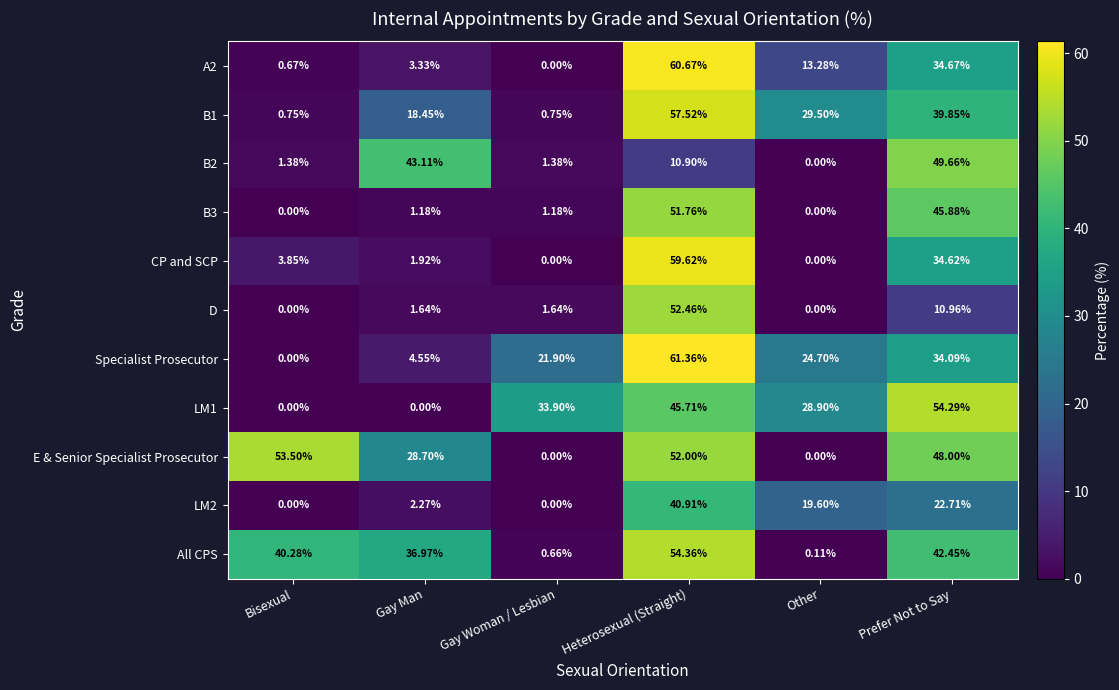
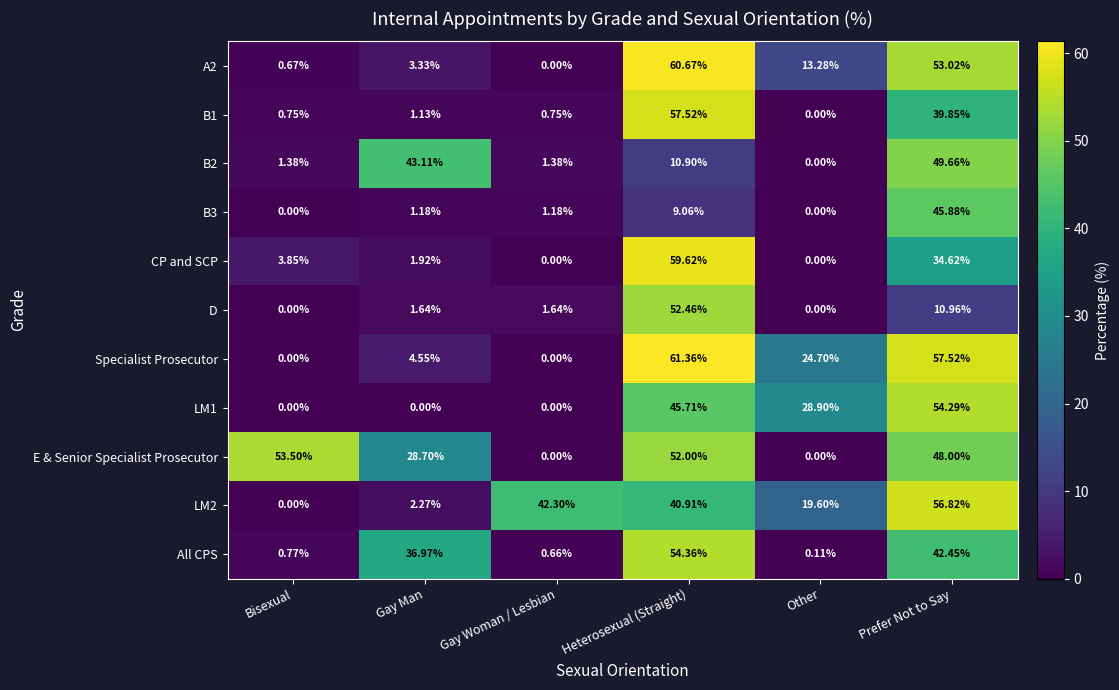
  {
    "A2": {
      "Bisexual": "0.67%",
      "Gay Man": "3.33%",
      "Gay Woman / Lesbian": "0.00%",
      "Heterosexual (Straight)": "60.67%",
      "Other": "13.28%",
-     "Prefer Not to Say": "34.67%"
+     "Prefer Not to Say": "53.02%"
    },
    "B1": {
      "Bisexual": "0.75%",
-     "Gay Man": "18.45%",
+     "Gay Man": "1.13%",
      "Gay Woman / Lesbian": "0.75%",
      "Heterosexual (Straight)": "57.52%",
-     "Other": "29.50%",
+     "Other": "0.00%",
      "Prefer Not to Say": "39.85%"
    },
    "B2": {
      "Bisexual": "1.38%",
      "Gay Man": "43.11%",
      "Gay Woman / Lesbian": "1.38%",
      "Heterosexual (Straight)": "10.90%",
      "Other": "0.00%",
      "Prefer Not to Say": "49.66%"
    },
    "B3": {
      "Bisexual": "0.00%",
      "Gay Man": "1.18%",
      "Gay Woman / Lesbian": "1.18%",
-     "Heterosexual (Straight)": "51.76%",
+     "Heterosexual (Straight)": "9.06%",
      "Other": "0.00%",
      "Prefer Not to Say": "45.88%"
    },
    "CP and SCP": {
      "Bisexual": "3.85%",
      "Gay Man": "1.92%",
      "Gay Woman / Lesbian": "0.00%",
      "Heterosexual (Straight)": "59.62%",
      "Other": "0.00%",
      "Prefer Not to Say": "34.62%"
    },
    "D": {
      "Bisexual": "0.00%",
      "Gay Man": "1.64%",
      "Gay Woman / Lesbian": "1.64%",
      "Heterosexual (Straight)": "52.46%",
      "Other": "0.00%",
      "Prefer Not to Say": "10.96%"
    },
    "Specialist Prosecutor": {
      "Bisexual": "0.00%",
      "Gay Man": "4.55%",
-     "Gay Woman / Lesbian": "21.90%",
+     "Gay Woman / Lesbian": "0.00%",
      "Heterosexual (Straight)": "61.36%",
      "Other": "24.70%",
-     "Prefer Not to Say": "34.09%"
+     "Prefer Not to Say": "57.52%"
    },
    "LM1": {
      "Bisexual": "0.00%",
      "Gay Man": "0.00%",
-     "Gay Woman / Lesbian": "33.90%",
+     "Gay Woman / Lesbian": "0.00%",
      "Heterosexual (Straight)": "45.71%",
      "Other": "28.90%",
      "Prefer Not to Say": "54.29%"
    },
    "E & Senior Specialist Prosecutor": {
      "Bisexual": "53.50%",
      "Gay Man": "28.70%",
      "Gay Woman / Lesbian": "0.00%",
      "Heterosexual (Straight)": "52.00%",
      "Other": "0.00%",
      "Prefer Not to Say": "48.00%"
    },
    "LM2": {
      "Bisexual": "0.00%",
      "Gay Man": "2.27%",
-     "Gay Woman / Lesbian": "0.00%",
+     "Gay Woman / Lesbian": "42.30%",
      "Heterosexual (Straight)": "40.91%",
      "Other": "19.60%",
-     "Prefer Not to Say": "22.71%"
+     "Prefer Not to Say": "56.82%"
    },
    "All CPS": {
-     "Bisexual": "40.28%",
+     "Bisexual": "0.77%",
      "Gay Man": "36.97%",
      "Gay Woman / Lesbian": "0.66%",
      "Heterosexual (Straight)": "54.36%",
      "Other": "0.11%",
      "Prefer Not to Say": "42.45%"
    }
  }
